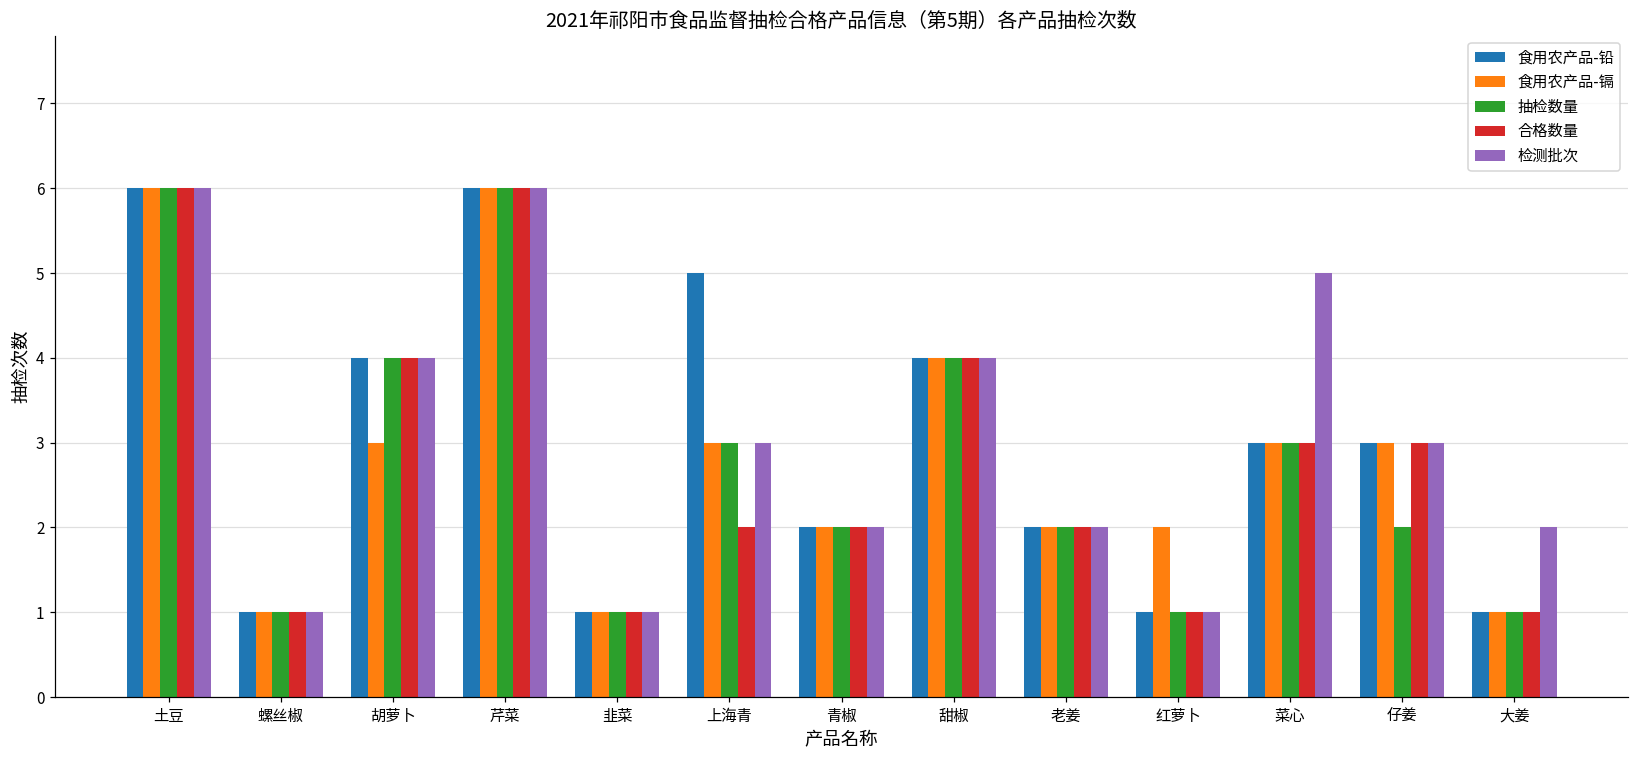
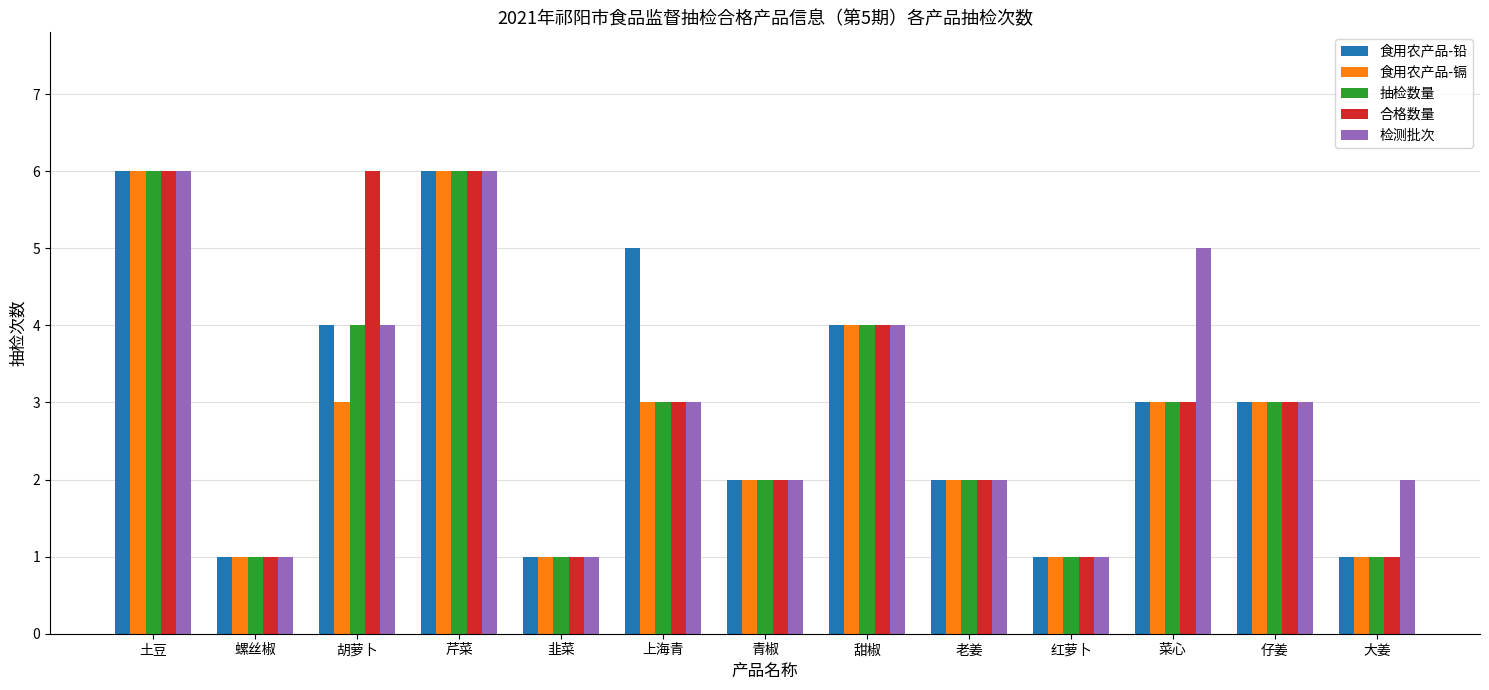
  {
    "食用农产品-铅": {
      "土豆": 6,
      "螺丝椒": 1,
      "胡萝卜": 4,
      "芹菜": 6,
      "韭菜": 1,
      "上海青": 5,
      "青椒": 2,
      "甜椒": 4,
      "老姜": 2,
      "红萝卜": 1,
      "菜心": 3,
      "仔姜": 3,
      "大姜": 1
    },
    "食用农产品-镉": {
      "土豆": 6,
      "螺丝椒": 1,
      "胡萝卜": 3,
      "芹菜": 6,
      "韭菜": 1,
      "上海青": 3,
      "青椒": 2,
      "甜椒": 4,
      "老姜": 2,
-     "红萝卜": 2,
+     "红萝卜": 1,
      "菜心": 3,
      "仔姜": 3,
      "大姜": 1
    },
    "抽检数量": {
      "土豆": 6,
      "螺丝椒": 1,
      "胡萝卜": 4,
      "芹菜": 6,
      "韭菜": 1,
      "上海青": 3,
      "青椒": 2,
      "甜椒": 4,
      "老姜": 2,
      "红萝卜": 1,
      "菜心": 3,
-     "仔姜": 2,
+     "仔姜": 3,
      "大姜": 1
    },
    "合格数量": {
      "土豆": 6,
      "螺丝椒": 1,
-     "胡萝卜": 4,
+     "胡萝卜": 6,
      "芹菜": 6,
      "韭菜": 1,
-     "上海青": 2,
+     "上海青": 3,
      "青椒": 2,
      "甜椒": 4,
      "老姜": 2,
      "红萝卜": 1,
      "菜心": 3,
      "仔姜": 3,
      "大姜": 1
    },
    "检测批次": {
      "土豆": 6,
      "螺丝椒": 1,
      "胡萝卜": 4,
      "芹菜": 6,
      "韭菜": 1,
      "上海青": 3,
      "青椒": 2,
      "甜椒": 4,
      "老姜": 2,
      "红萝卜": 1,
      "菜心": 5,
      "仔姜": 3,
      "大姜": 2
    }
  }
